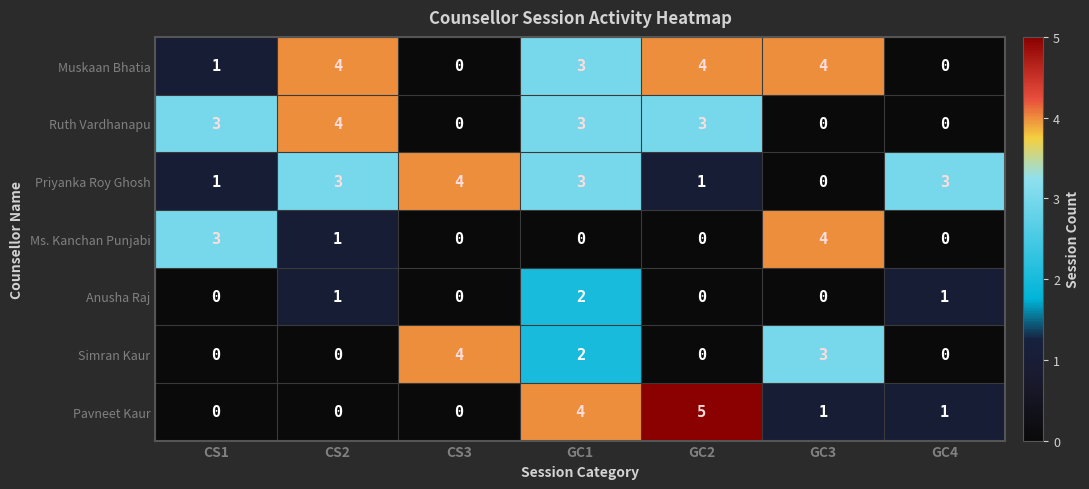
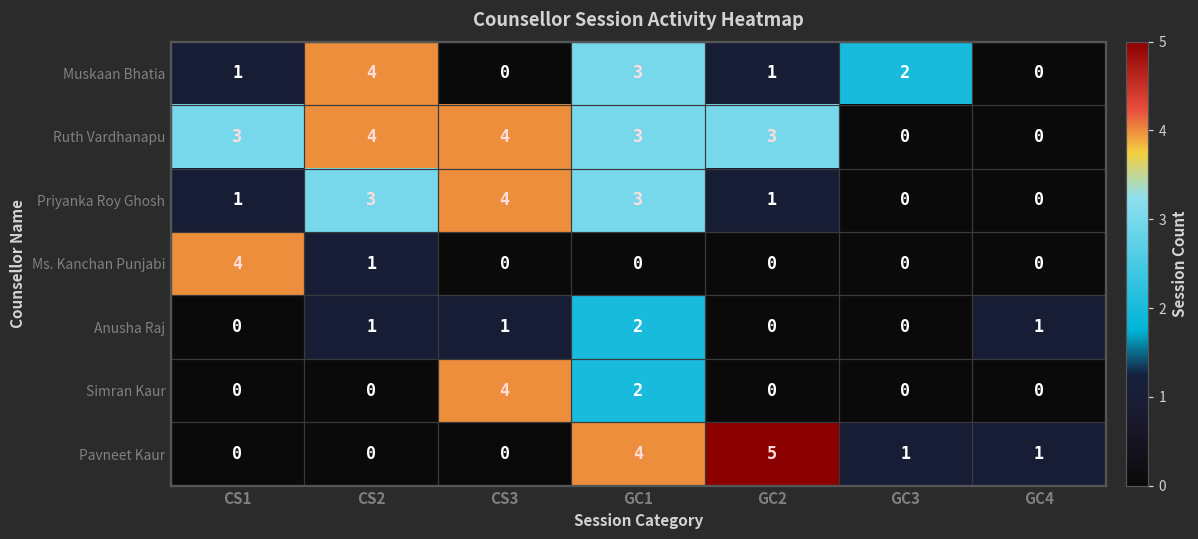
  {
    "Muskaan Bhatia": {
      "CS1": 1,
      "CS2": 4,
      "CS3": 0,
      "GC1": 3,
-     "GC2": 4,
-     "GC3": 4,
+     "GC2": 1,
+     "GC3": 2,
      "GC4": 0
    },
    "Ruth Vardhanapu": {
      "CS1": 3,
      "CS2": 4,
-     "CS3": 0,
+     "CS3": 4,
      "GC1": 3,
      "GC2": 3,
      "GC3": 0,
      "GC4": 0
    },
    "Priyanka Roy Ghosh": {
      "CS1": 1,
      "CS2": 3,
      "CS3": 4,
      "GC1": 3,
      "GC2": 1,
      "GC3": 0,
-     "GC4": 3
+     "GC4": 0
    },
    "Ms. Kanchan Punjabi": {
-     "CS1": 3,
+     "CS1": 4,
      "CS2": 1,
      "CS3": 0,
      "GC1": 0,
      "GC2": 0,
-     "GC3": 4,
+     "GC3": 0,
      "GC4": 0
    },
    "Anusha Raj": {
      "CS1": 0,
      "CS2": 1,
-     "CS3": 0,
+     "CS3": 1,
      "GC1": 2,
      "GC2": 0,
      "GC3": 0,
      "GC4": 1
    },
    "Simran Kaur": {
      "CS1": 0,
      "CS2": 0,
      "CS3": 4,
      "GC1": 2,
      "GC2": 0,
-     "GC3": 3,
+     "GC3": 0,
      "GC4": 0
    },
    "Pavneet Kaur": {
      "CS1": 0,
      "CS2": 0,
      "CS3": 0,
      "GC1": 4,
      "GC2": 5,
      "GC3": 1,
      "GC4": 1
    }
  }
